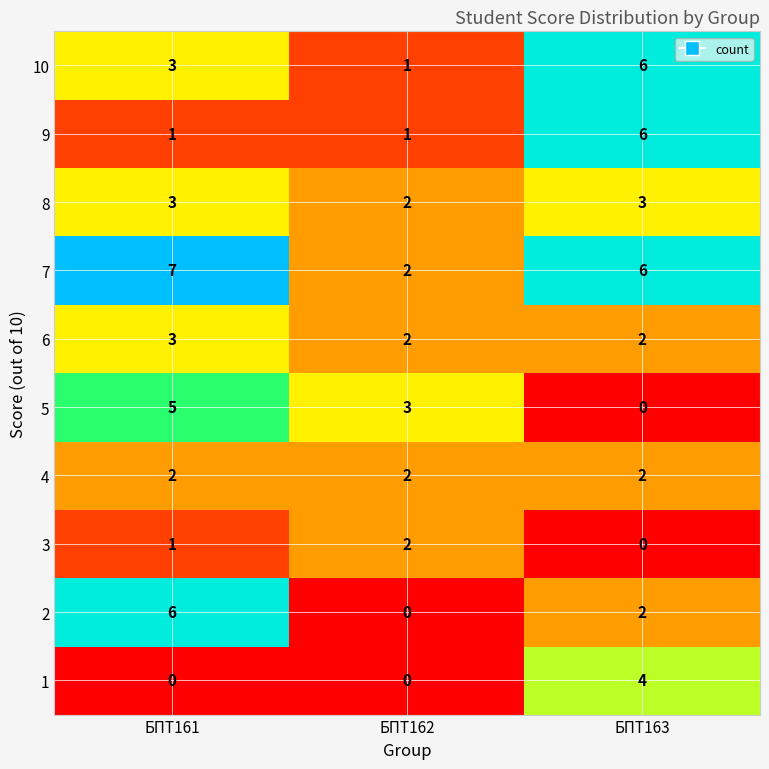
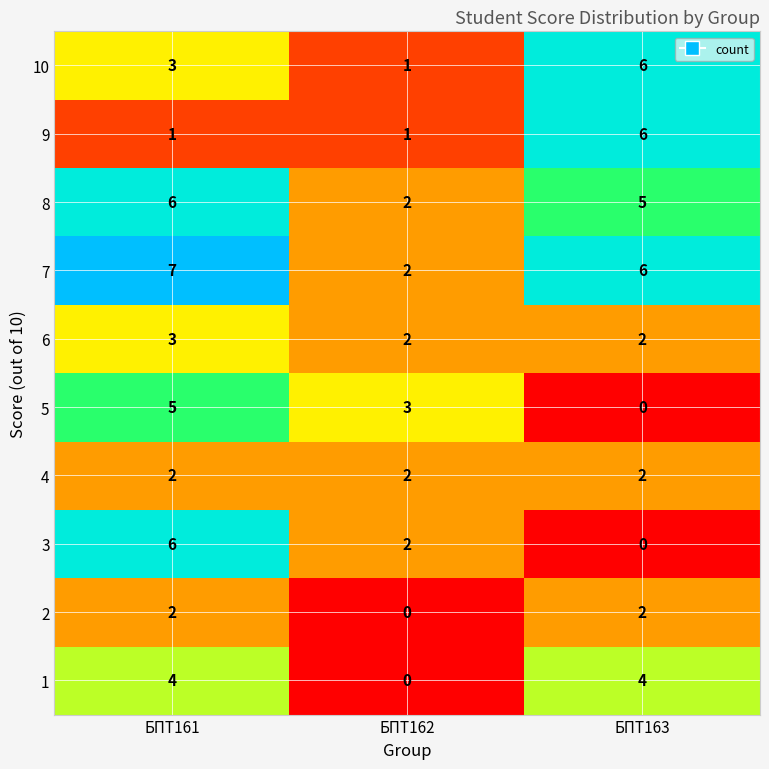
  {
    "10": {
      "БПТ161": 3,
      "БПТ162": 1,
      "БПТ163": 6
    },
    "9": {
      "БПТ161": 1,
      "БПТ162": 1,
      "БПТ163": 6
    },
    "8": {
-     "БПТ161": 3,
+     "БПТ161": 6,
      "БПТ162": 2,
-     "БПТ163": 3
+     "БПТ163": 5
    },
    "7": {
      "БПТ161": 7,
      "БПТ162": 2,
      "БПТ163": 6
    },
    "6": {
      "БПТ161": 3,
      "БПТ162": 2,
      "БПТ163": 2
    },
    "5": {
      "БПТ161": 5,
      "БПТ162": 3,
      "БПТ163": 0
    },
    "4": {
      "БПТ161": 2,
      "БПТ162": 2,
      "БПТ163": 2
    },
    "3": {
-     "БПТ161": 1,
+     "БПТ161": 6,
      "БПТ162": 2,
      "БПТ163": 0
    },
    "2": {
-     "БПТ161": 6,
+     "БПТ161": 2,
      "БПТ162": 0,
      "БПТ163": 2
    },
    "1": {
-     "БПТ161": 0,
+     "БПТ161": 4,
      "БПТ162": 0,
      "БПТ163": 4
    }
  }
